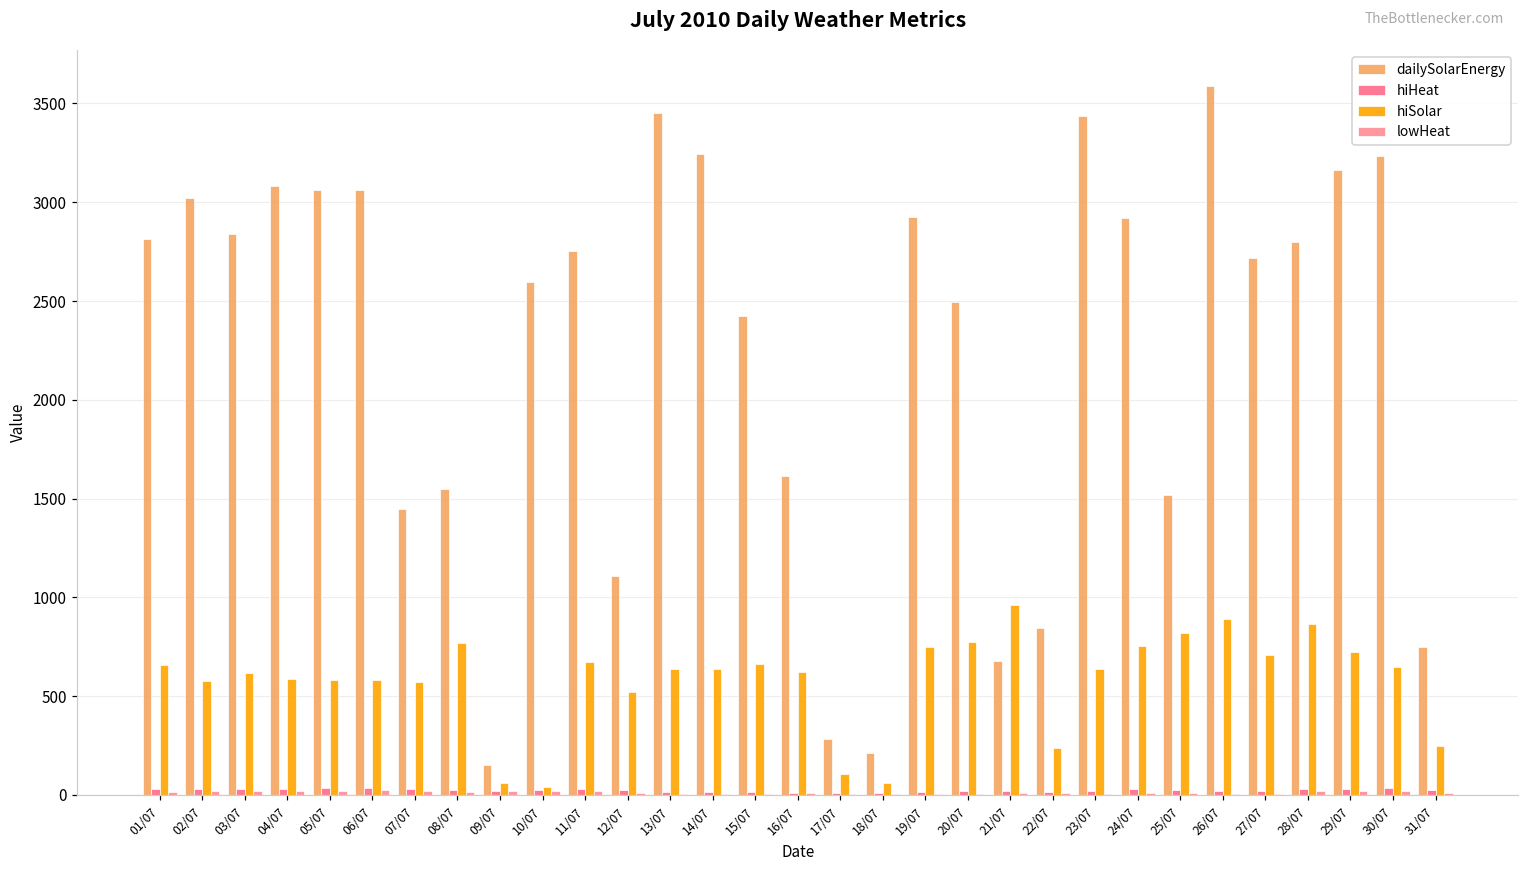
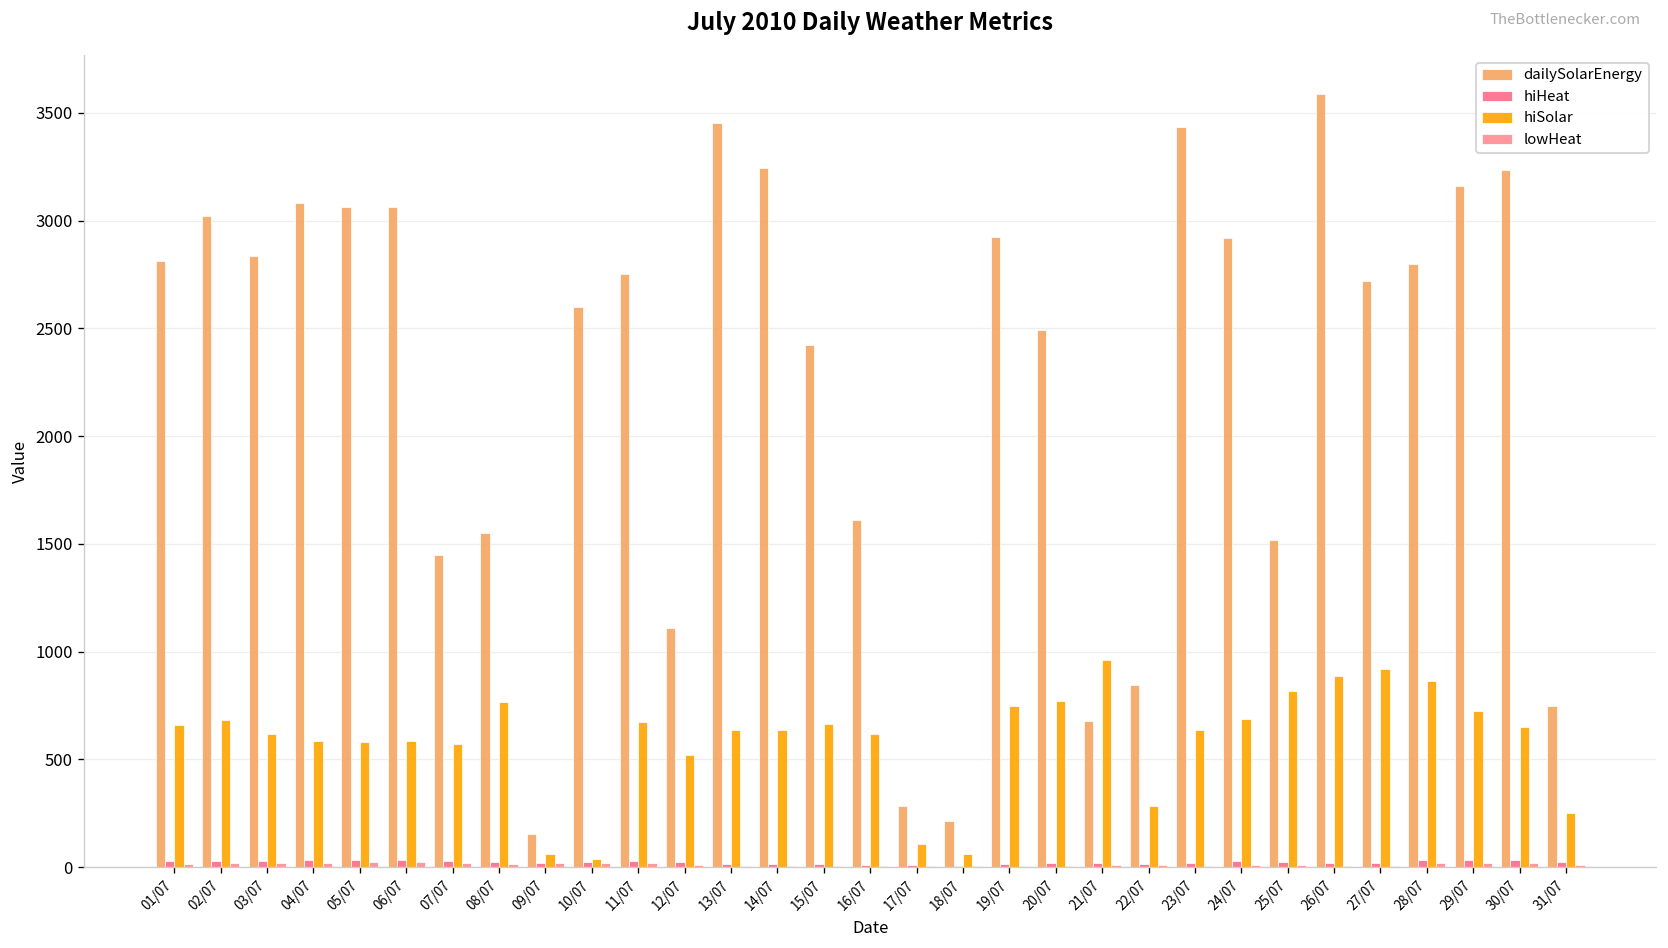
  {
    "hiSolar": {
      "01/07": 660,
-     "02/07": 580,
+     "02/07": 680,
      "03/07": 620,
      "04/07": 590,
      "05/07": 580,
      "06/07": 580,
      "07/07": 570,
      "08/07": 770,
      "09/07": 60,
      "10/07": 40,
      "11/07": 680,
      "12/07": 520,
      "13/07": 640,
      "14/07": 640,
      "15/07": 660,
      "16/07": 620,
      "17/07": 110,
      "18/07": 60,
      "19/07": 750,
      "20/07": 770,
      "21/07": 960,
-     "22/07": 240,
+     "22/07": 290,
      "23/07": 640,
-     "24/07": 760,
+     "24/07": 690,
      "25/07": 820,
      "26/07": 890,
-     "27/07": 710,
+     "27/07": 920,
      "28/07": 870,
      "29/07": 720,
      "30/07": 650,
      "31/07": 250
    }
  }
